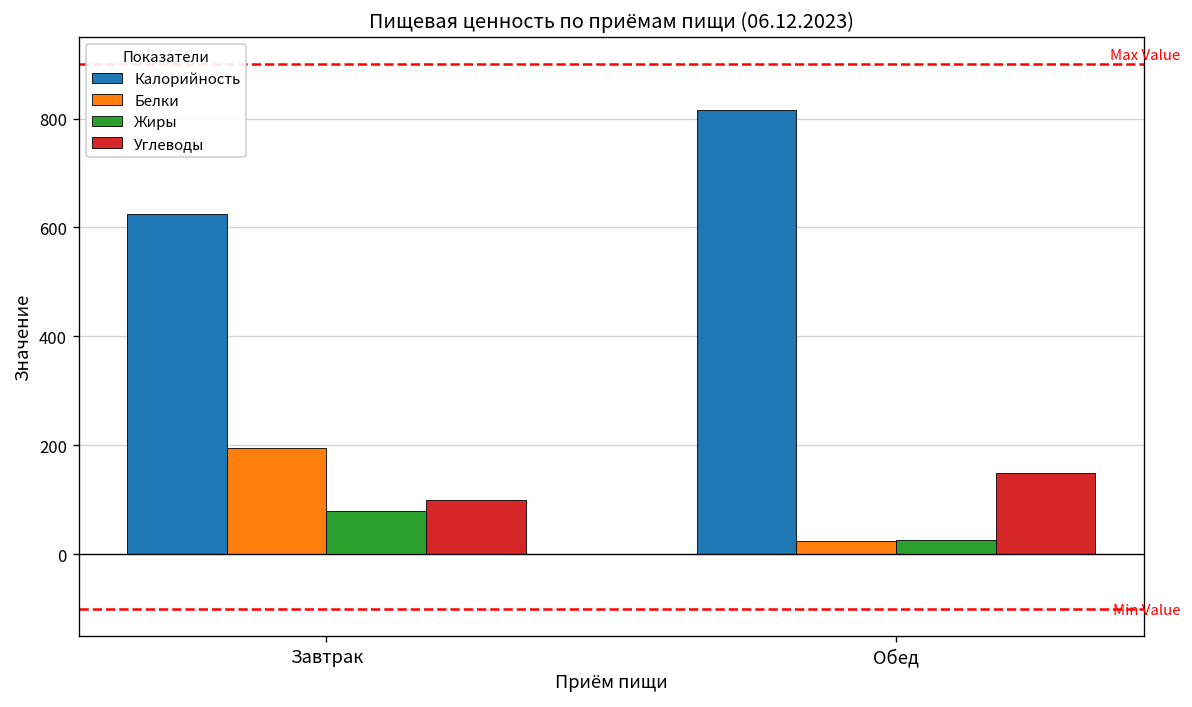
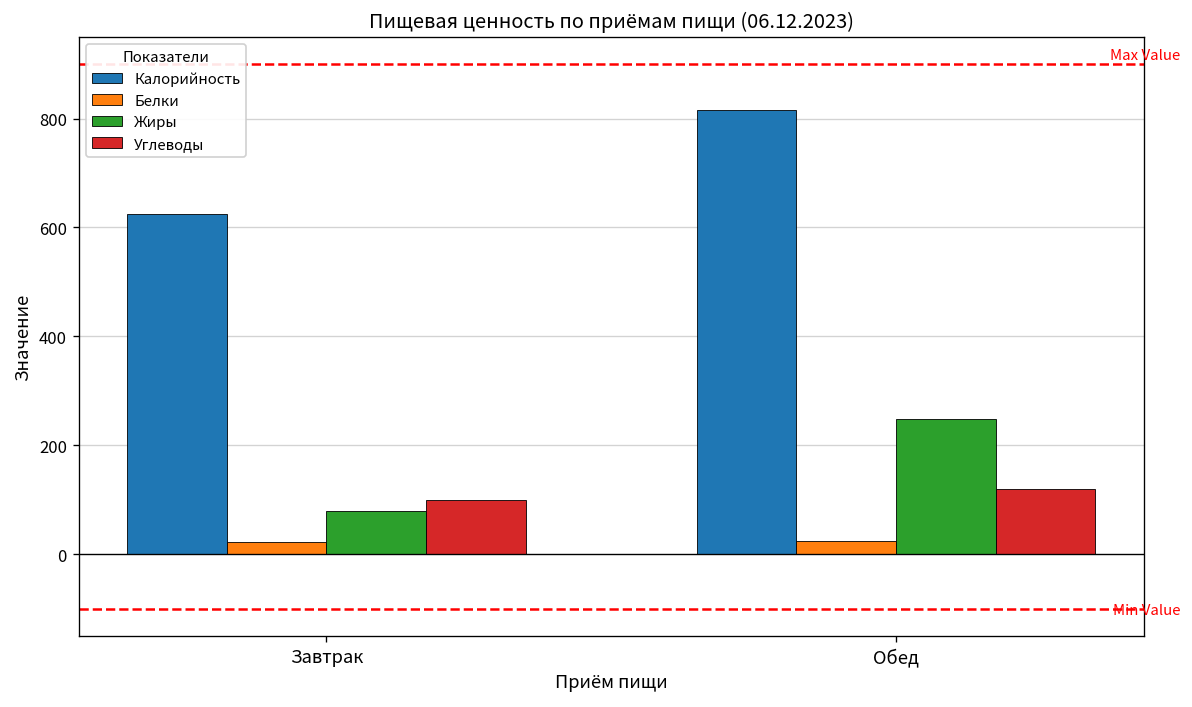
  {
    "Калорийность": {
      "Завтрак": 620,
      "Обед": 820
    },
    "Белки": {
-     "Завтрак": 200,
+     "Завтрак": 20,
      "Обед": 20
    },
    "Жиры": {
      "Завтрак": 80,
-     "Обед": 30
+     "Обед": 250
    },
    "Углеводы": {
      "Завтрак": 100,
-     "Обед": 150
+     "Обед": 120
    }
  }
